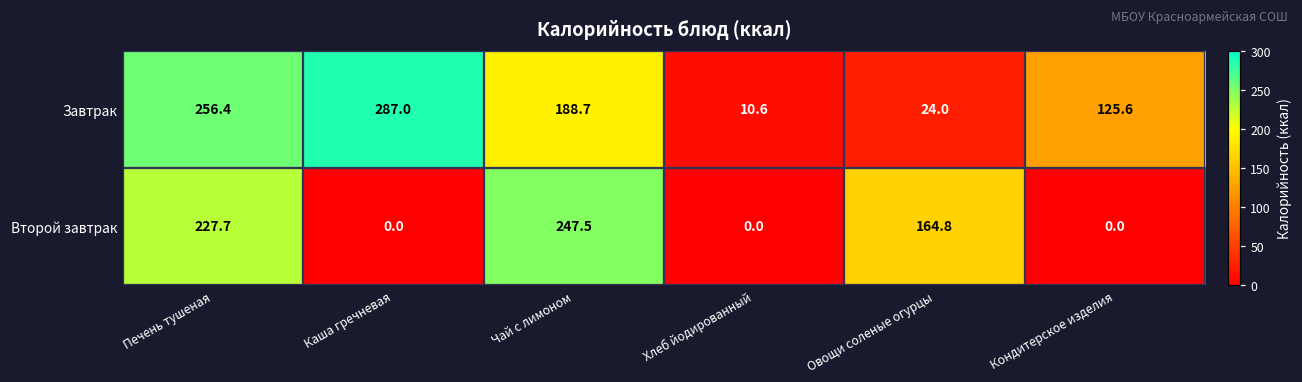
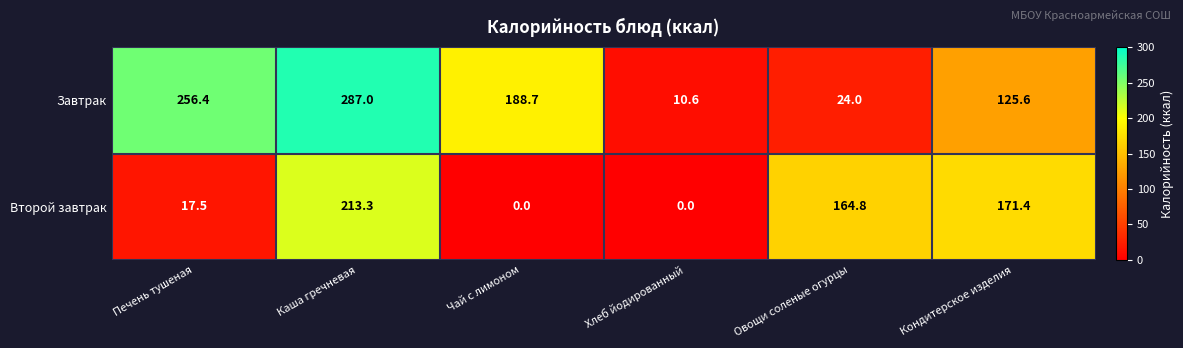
  {
    "Завтрак": {
      "Печень тушеная": 256.4,
      "Каша гречневая": 287.0,
      "Чай с лимоном": 188.7,
      "Хлеб йодированный": 10.6,
      "Овощи соленые огурцы": 24.0,
      "Кондитерское изделия": 125.6
    },
    "Второй завтрак": {
-     "Печень тушеная": 227.7,
-     "Каша гречневая": 0.0,
-     "Чай с лимоном": 247.5,
+     "Печень тушеная": 17.5,
+     "Каша гречневая": 213.3,
+     "Чай с лимоном": 0.0,
      "Хлеб йодированный": 0.0,
      "Овощи соленые огурцы": 164.8,
-     "Кондитерское изделия": 0.0
+     "Кондитерское изделия": 171.4
    }
  }
